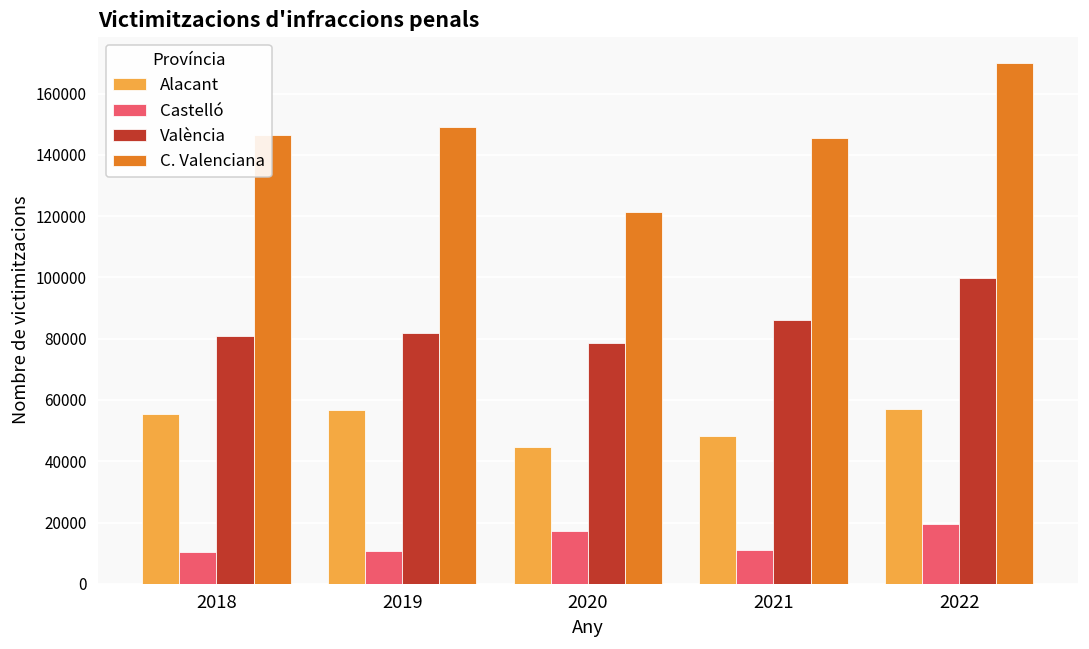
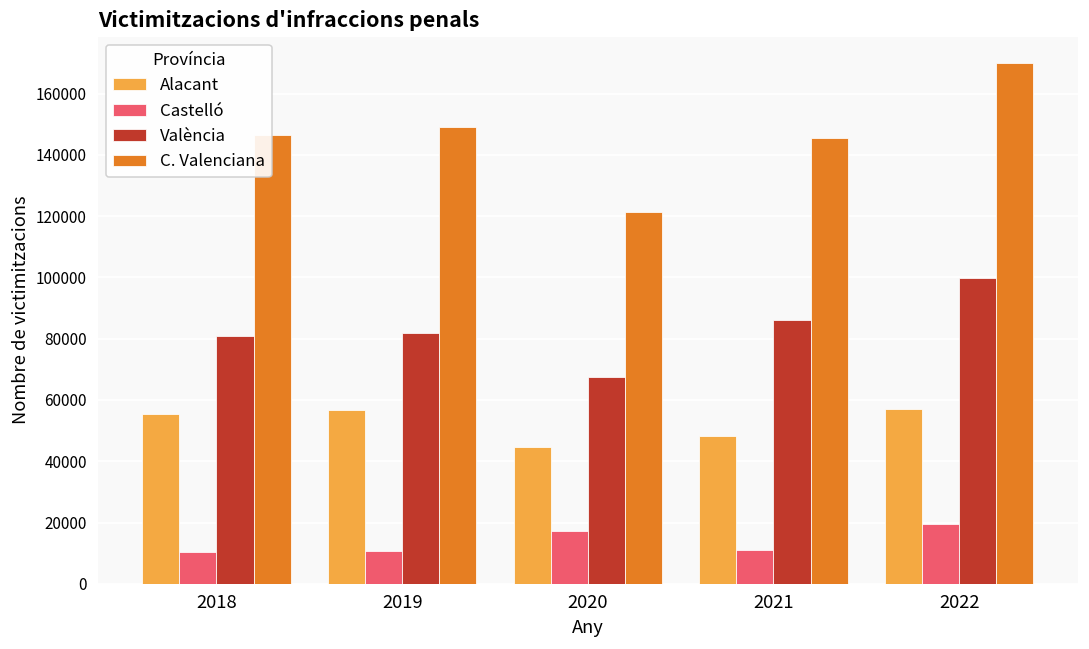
  {
    "Castelló": {
      "2018": 10000,
      "2019": 11000,
      "2020": 17000,
      "2021": 11000,
      "2022": 19000
    },
    "València": {
      "2018": 81000,
      "2019": 82000,
-     "2020": 79000,
+     "2020": 68000,
      "2021": 86000,
      "2022": 100000
    }
  }
